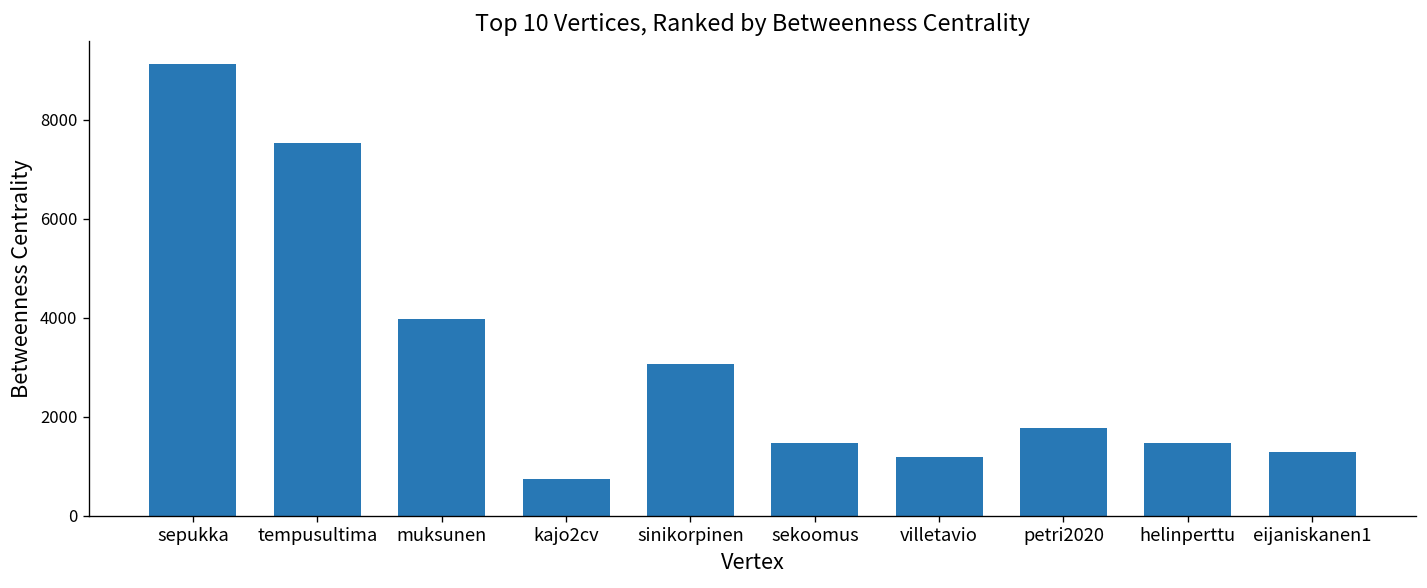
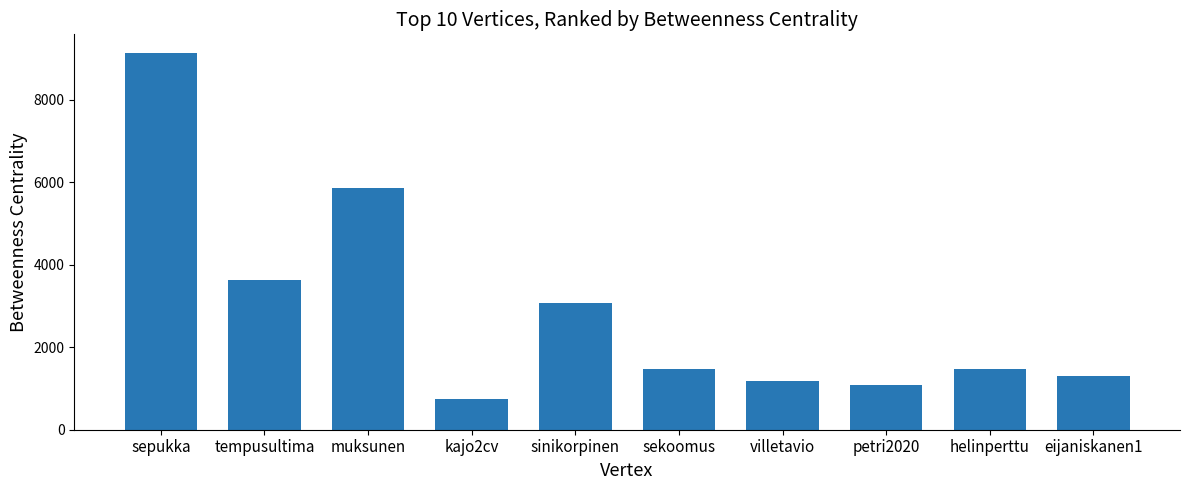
  {
    "sepukka": 9100,
-   "tempusultima": 7500,
-   "muksunen": 4000,
+   "tempusultima": 3600,
+   "muksunen": 5900,
    "kajo2cv": 700,
    "sinikorpinen": 3100,
    "sekoomus": 1500,
    "villetavio": 1200,
-   "petri2020": 1800,
+   "petri2020": 1100,
    "helinperttu": 1500,
    "eijaniskanen1": 1300
  }
